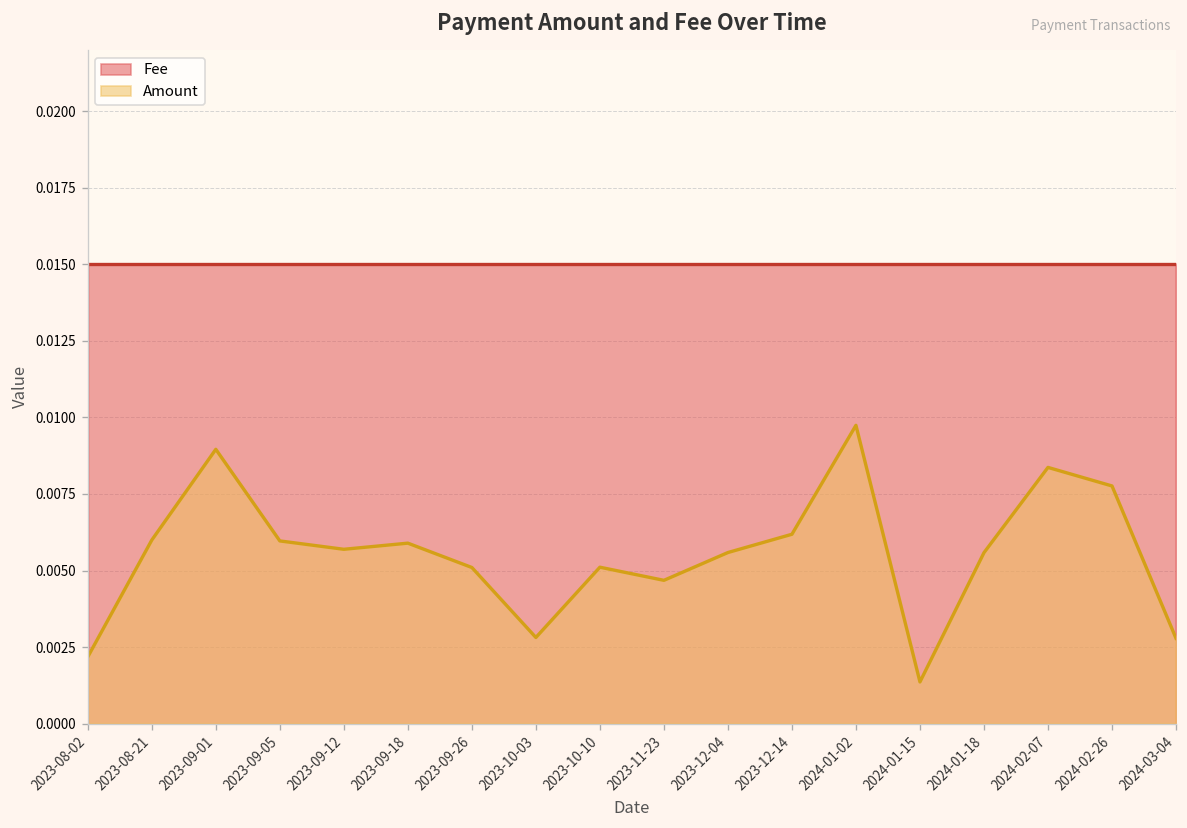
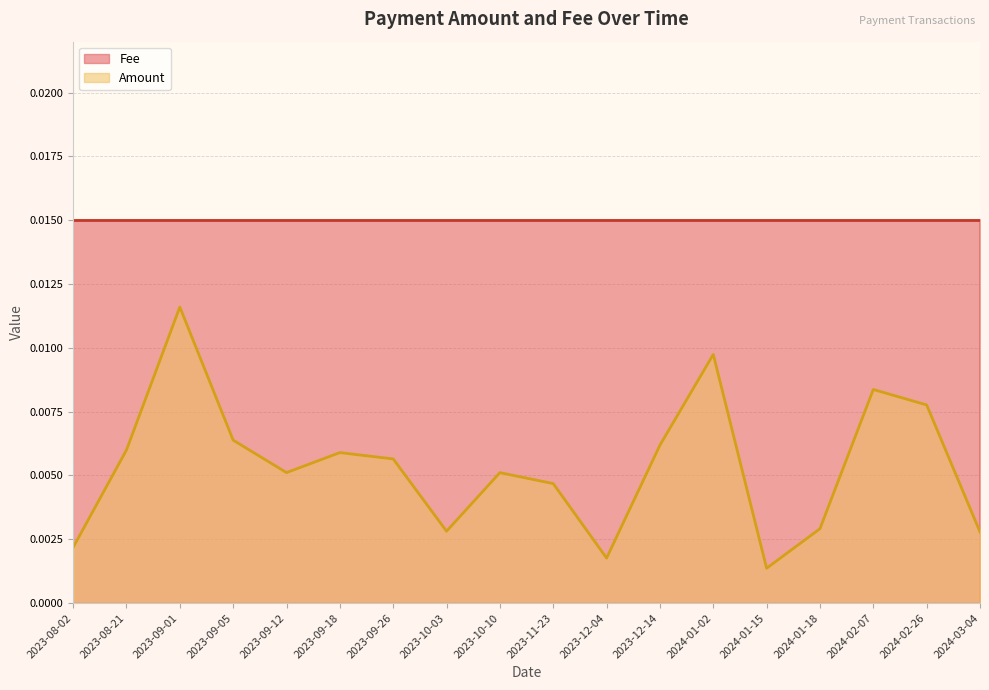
  {
    "Fee": {
      "2023-08-02": 0.0150,
      "2023-08-21": 0.0150,
      "2023-09-01": 0.0150,
      "2023-09-05": 0.0150,
      "2023-09-12": 0.0150,
      "2023-09-18": 0.0150,
      "2023-09-26": 0.0150,
      "2023-10-03": 0.0150,
      "2023-10-10": 0.0150,
      "2023-11-23": 0.0150,
      "2023-12-04": 0.0150,
      "2023-12-14": 0.0150,
      "2024-01-02": 0.0150,
      "2024-01-15": 0.0150,
      "2024-01-18": 0.0150,
      "2024-02-07": 0.0150,
      "2024-02-26": 0.0150,
      "2024-03-04": 0.0150
    },
    "Amount": {
      "2023-08-02": 0.0022,
      "2023-08-21": 0.0060,
-     "2023-09-01": 0.0090,
-     "2023-09-05": 0.0060,
-     "2023-09-12": 0.0057,
+     "2023-09-01": 0.0116,
+     "2023-09-05": 0.0064,
+     "2023-09-12": 0.0051,
      "2023-09-18": 0.0059,
-     "2023-09-26": 0.0051,
+     "2023-09-26": 0.0056,
      "2023-10-03": 0.0028,
      "2023-10-10": 0.0051,
      "2023-11-23": 0.0047,
-     "2023-12-04": 0.0056,
+     "2023-12-04": 0.0018,
      "2023-12-14": 0.0062,
      "2024-01-02": 0.0097,
      "2024-01-15": 0.0014,
-     "2024-01-18": 0.0056,
+     "2024-01-18": 0.0029,
      "2024-02-07": 0.0084,
      "2024-02-26": 0.0078,
      "2024-03-04": 0.0028
    }
  }
